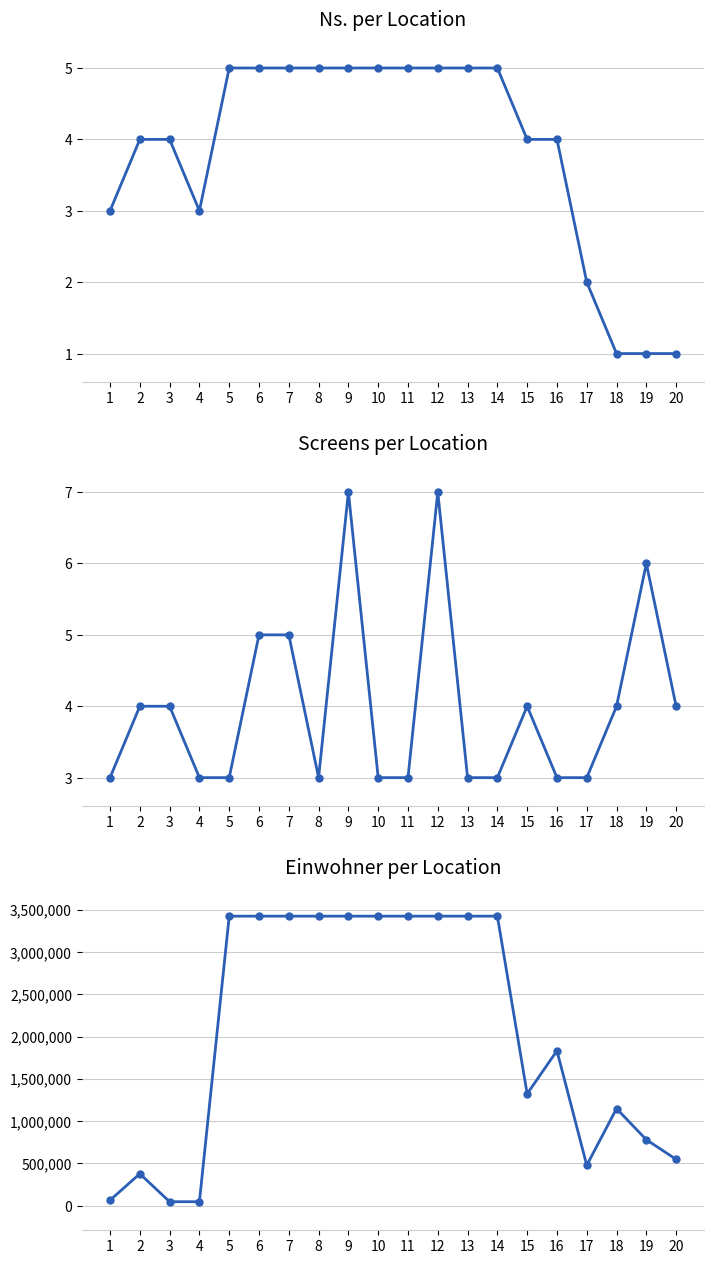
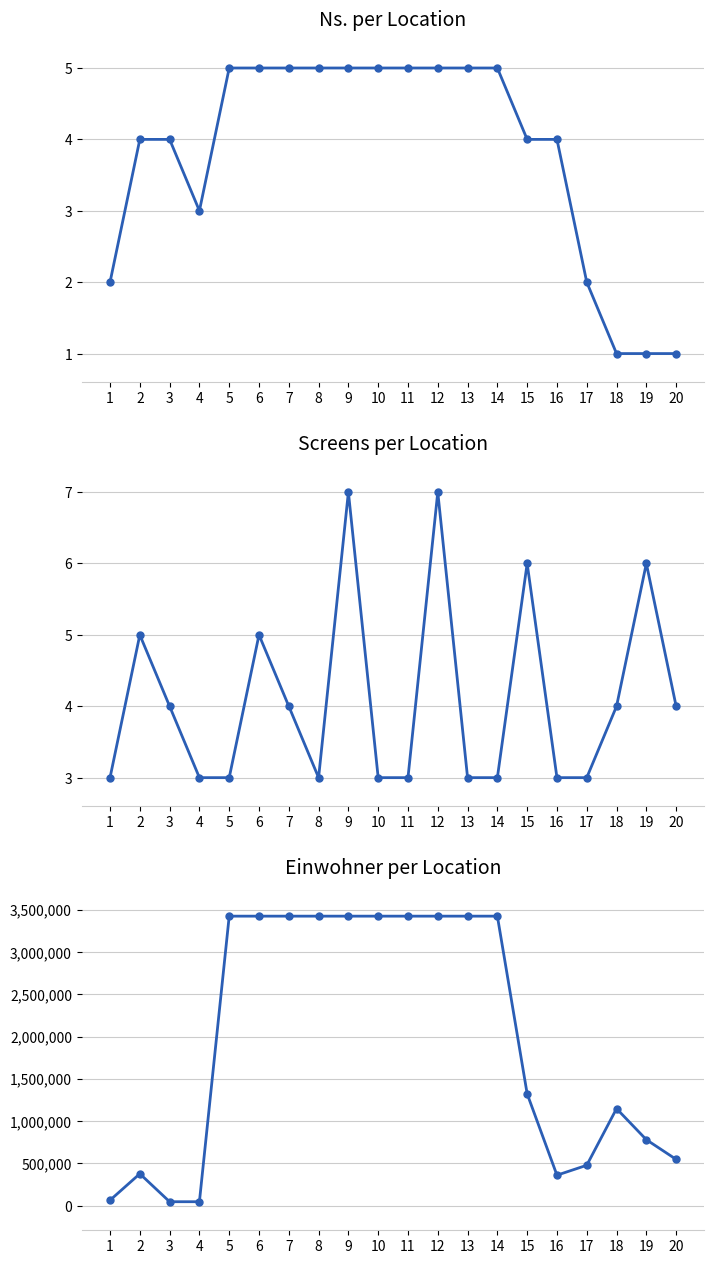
  {
    "Ns. per Location": {
-     "1": "3",
+     "1": "2",
      "2": "4",
      "3": "4",
      "4": "3",
      "5": "5",
      "6": "5",
      "7": "5",
      "8": "5",
      "9": "5",
      "10": "5",
      "11": "5",
      "12": "5",
      "13": "5",
      "14": "5",
      "15": "4",
      "16": "4",
      "17": "2",
      "18": "1",
      "19": "1",
      "20": "1"
    },
    "Screens per Location": {
      "1": "3",
-     "2": "4",
+     "2": "5",
      "3": "4",
      "4": "3",
      "5": "3",
      "6": "5",
-     "7": "5",
+     "7": "4",
      "8": "3",
      "9": "7",
      "10": "3",
      "11": "3",
      "12": "7",
      "13": "3",
      "14": "3",
-     "15": "4",
+     "15": "6",
      "16": "3",
      "17": "3",
      "18": "4",
      "19": "6",
      "20": "4"
    },
    "Einwohner per Location": {
      "1": "100,000",
      "2": "400,000",
      "3": "0",
      "4": "0",
      "5": "3,400,000",
      "6": "3,400,000",
      "7": "3,400,000",
      "8": "3,400,000",
      "9": "3,400,000",
      "10": "3,400,000",
      "11": "3,400,000",
      "12": "3,400,000",
      "13": "3,400,000",
      "14": "3,400,000",
      "15": "1,300,000",
-     "16": "1,800,000",
+     "16": "400,000",
      "17": "500,000",
      "18": "1,100,000",
      "19": "800,000",
      "20": "500,000"
    }
  }
